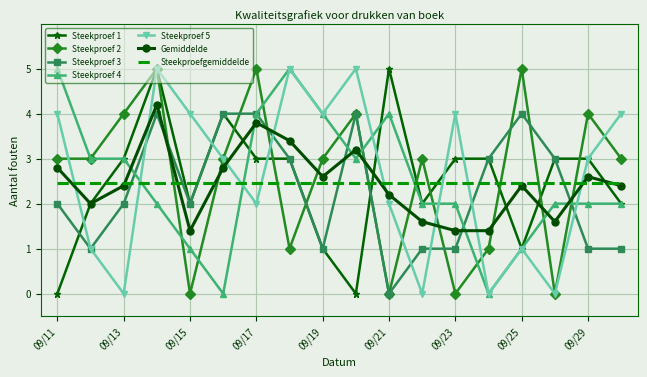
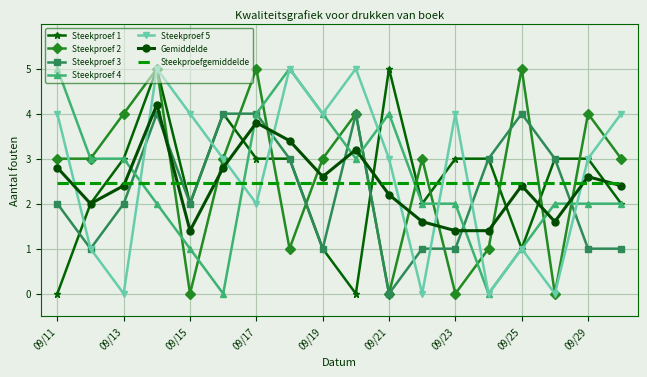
  {
    "Steekproef 5": {
      "09/11": 4,
      "09/13": 0,
      "09/15": 4,
      "09/17": 2,
-     "09/21": 2,
+     "09/21": 3,
      "09/23": 4
    }
  }
